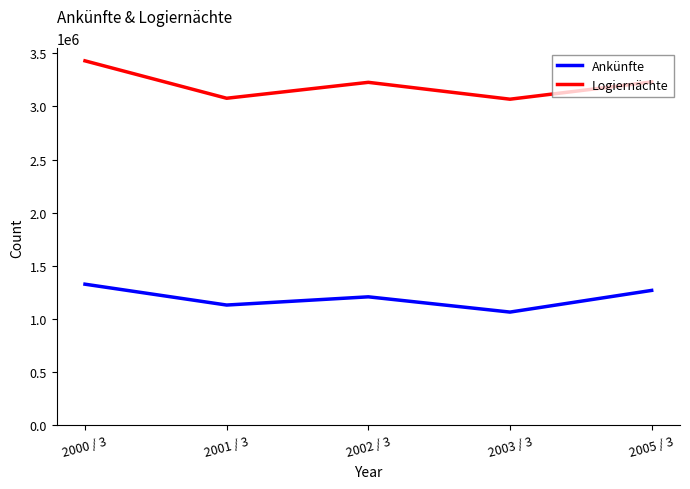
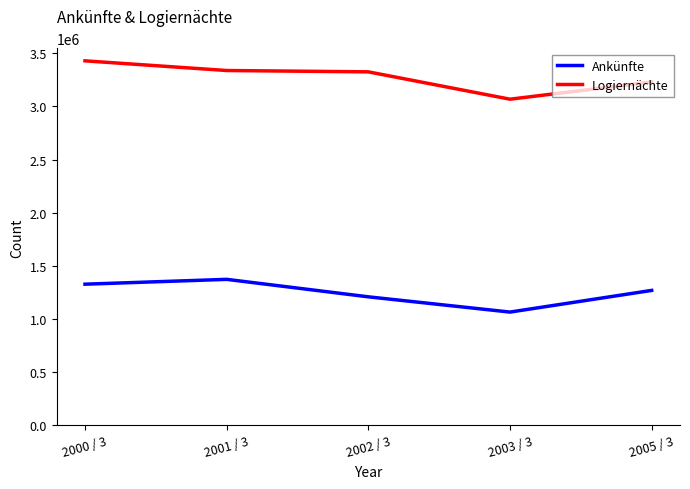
  {
    "Ankünfte": {
      "2000 / 3": 1330000,
-     "2001 / 3": 1130000,
+     "2001 / 3": 1370000,
      "2002 / 3": 1210000,
      "2003 / 3": 1070000,
      "2005 / 3": 1270000
    },
    "Logiernächte": {
      "2000 / 3": 3430000,
-     "2001 / 3": 3080000,
-     "2002 / 3": 3230000,
+     "2001 / 3": 3340000,
+     "2002 / 3": 3320000,
      "2003 / 3": 3070000
    }
  }
